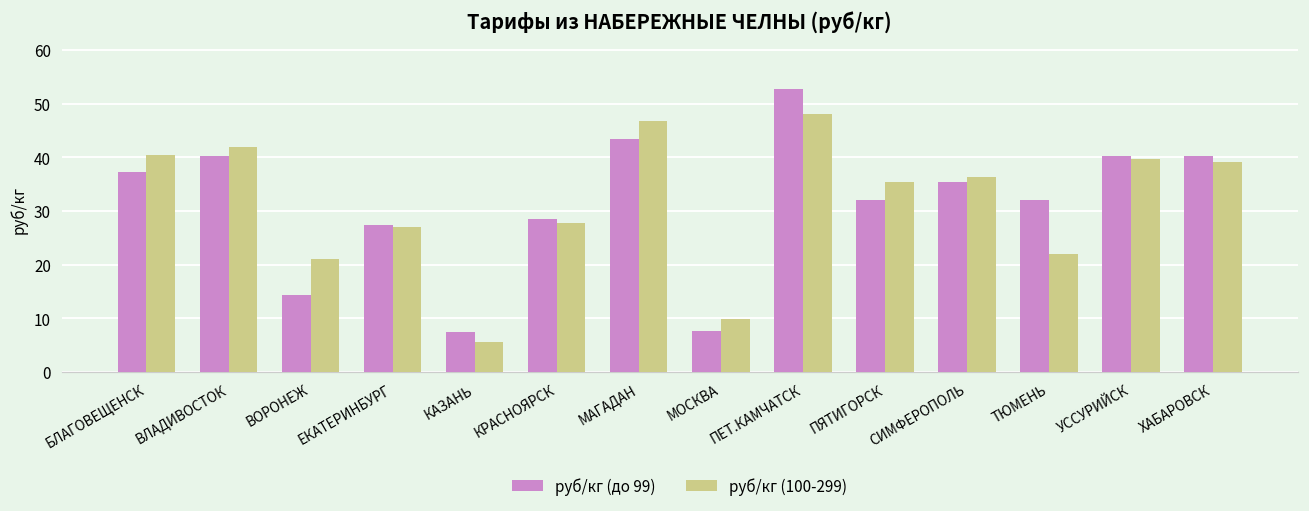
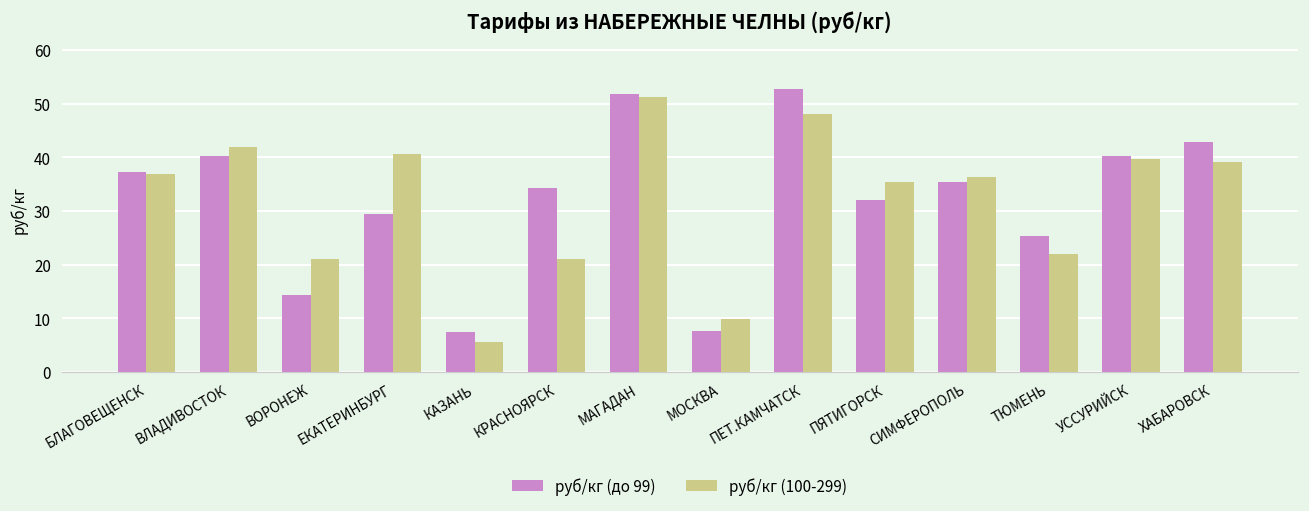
  {
    "руб/кг (до 99)": {
      "БЛАГОВЕЩЕНСК": 37,
      "ВЛАДИВОСТОК": 40,
      "ВОРОНЕЖ": 14,
-     "ЕКАТЕРИНБУРГ": 28,
+     "ЕКАТЕРИНБУРГ": 29,
      "КАЗАНЬ": 8,
-     "КРАСНОЯРСК": 29,
-     "МАГАДАН": 43,
+     "КРАСНОЯРСК": 34,
+     "МАГАДАН": 52,
      "МОСКВА": 8,
      "ПЕТ.КАМЧАТСК": 53,
      "ПЯТИГОРСК": 32,
      "СИМФЕРОПОЛЬ": 36,
-     "ТЮМЕНЬ": 32,
+     "ТЮМЕНЬ": 25,
      "УССУРИЙСК": 40,
-     "ХАБАРОВСК": 40
+     "ХАБАРОВСК": 43
    },
    "руб/кг (100-299)": {
-     "БЛАГОВЕЩЕНСК": 41,
+     "БЛАГОВЕЩЕНСК": 37,
      "ВЛАДИВОСТОК": 42,
      "ВОРОНЕЖ": 21,
-     "ЕКАТЕРИНБУРГ": 27,
+     "ЕКАТЕРИНБУРГ": 41,
      "КАЗАНЬ": 6,
-     "КРАСНОЯРСК": 28,
-     "МАГАДАН": 47,
+     "КРАСНОЯРСК": 21,
+     "МАГАДАН": 51,
      "МОСКВА": 10,
      "ПЕТ.КАМЧАТСК": 48,
      "ПЯТИГОРСК": 35,
      "СИМФЕРОПОЛЬ": 36,
      "ТЮМЕНЬ": 22,
      "УССУРИЙСК": 40,
      "ХАБАРОВСК": 39
    }
  }
